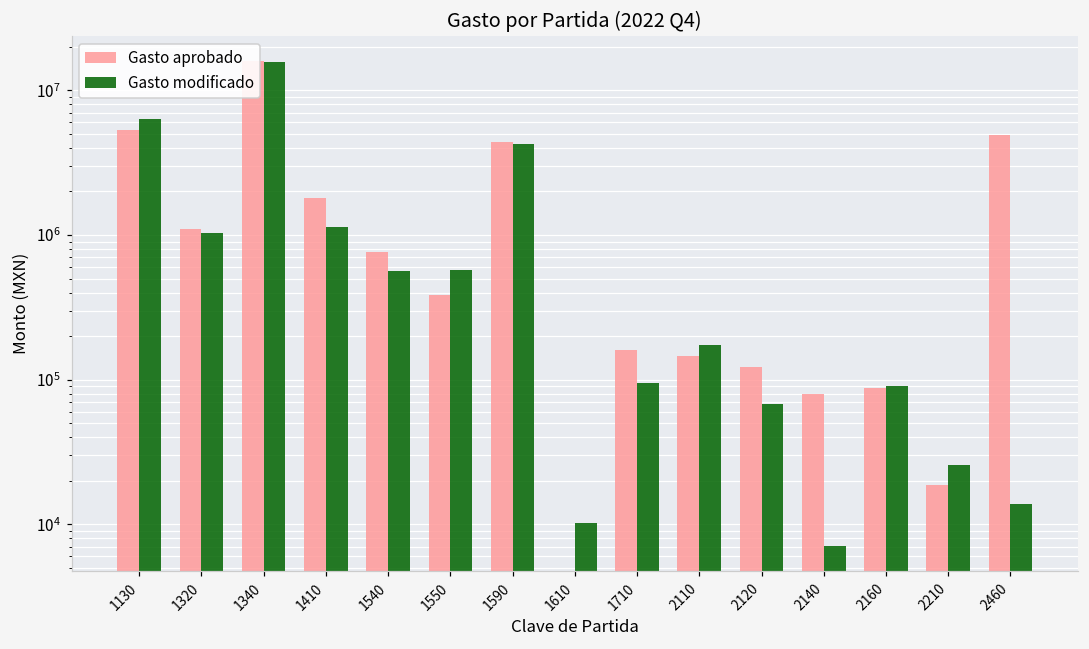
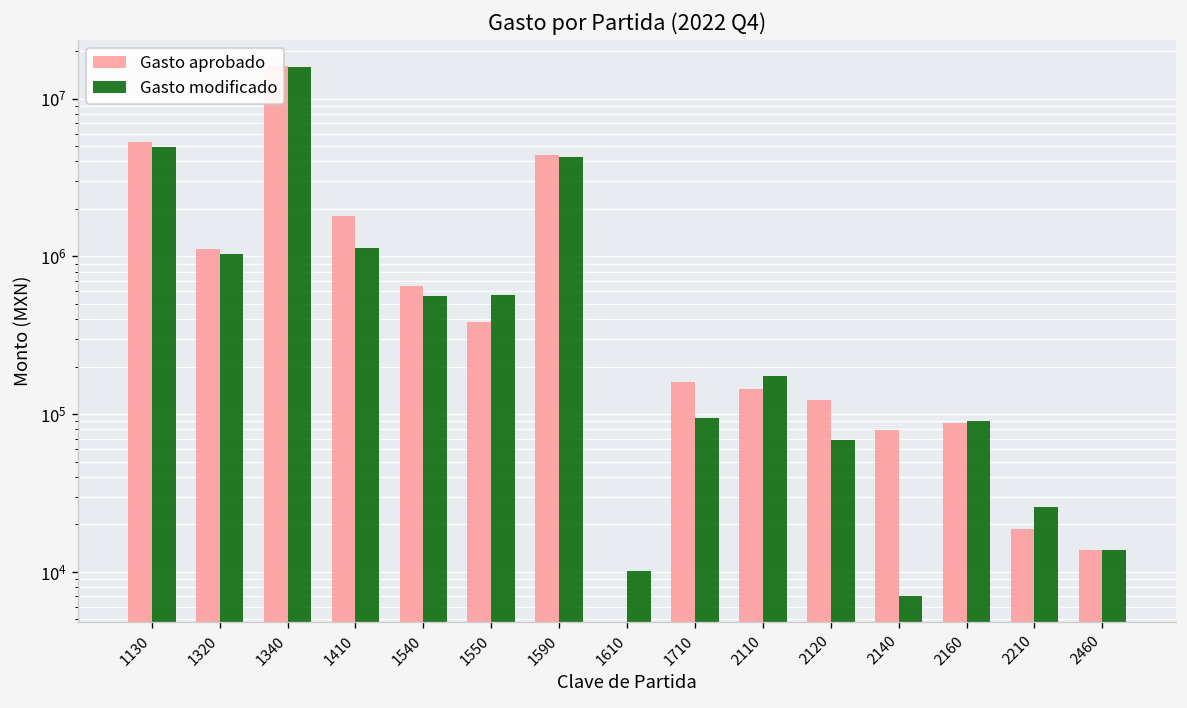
  {
    "Gasto aprobado": {
      "1130": 5300000,
      "1320": 1100000,
      "1410": 1800000,
-     "1540": 800000,
+     "1540": 700000,
      "1550": 380000,
      "1590": 4400000,
      "1710": 160000,
      "2110": 150000,
      "2120": 120000,
      "2140": 80000,
      "2160": 90000,
      "2210": 19000,
-     "2460": 4900000
+     "2460": 14000
    },
    "Gasto modificado": {
-     "1130": 6000000,
+     "1130": 5000000,
      "1320": 1000000,
      "1340": 16000000,
      "1410": 1100000,
      "1540": 560000,
      "1550": 600000,
      "1590": 4300000,
      "1610": 10000,
      "1710": 100000,
      "2110": 170000,
      "2120": 70000,
      "2140": 7000,
      "2160": 90000,
      "2210": 26000,
      "2460": 14000
    }
  }
